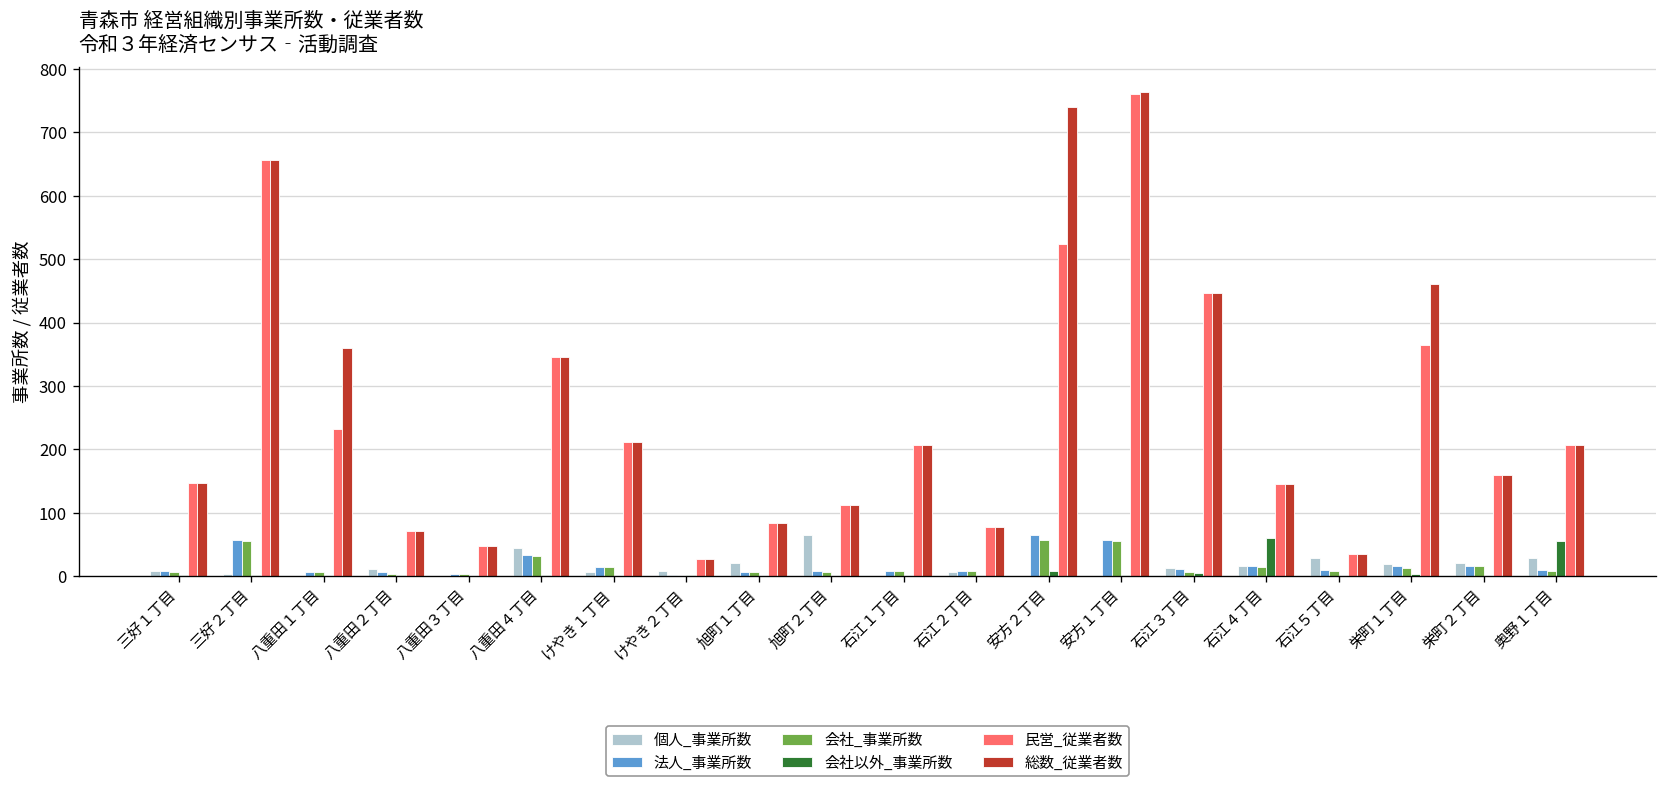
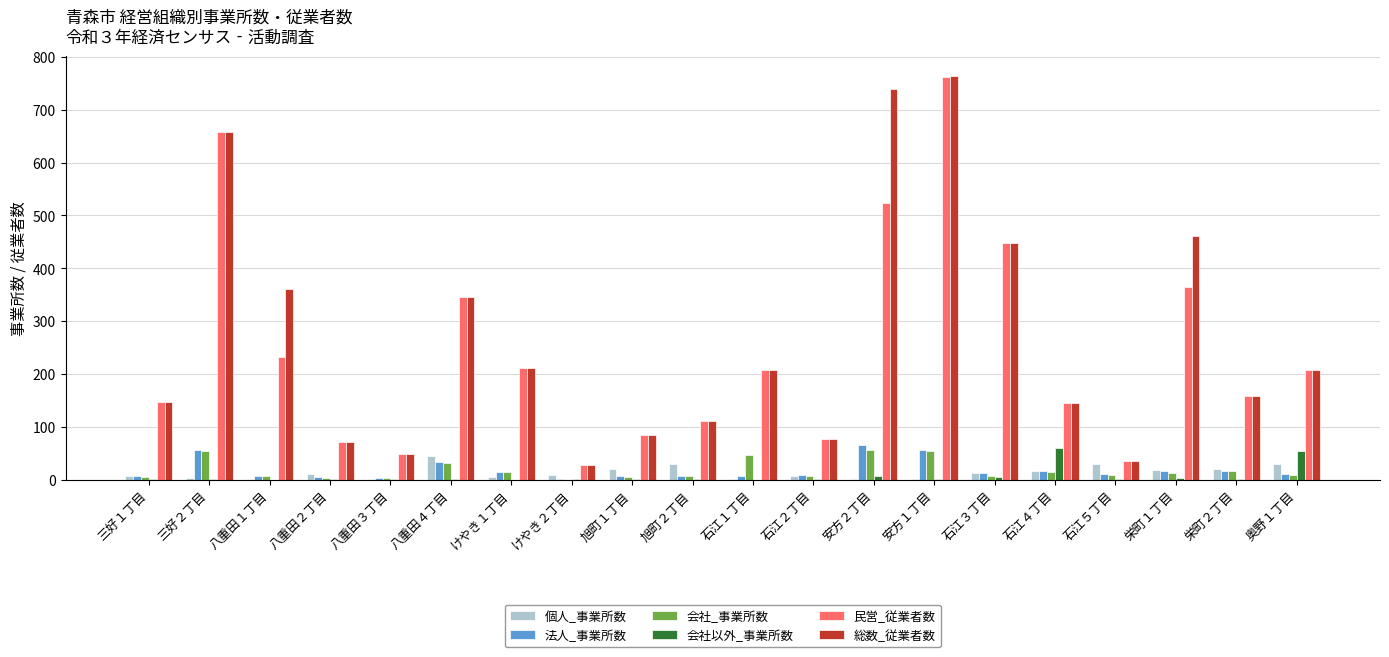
  {
    "個人_事業所数": {
      "三好１丁目": 10,
      "八重田２丁目": 10,
      "八重田４丁目": 50,
      "けやき１丁目": 10,
      "けやき２丁目": 10,
      "旭町１丁目": 20,
-     "旭町２丁目": 70,
+     "旭町２丁目": 30,
      "石江２丁目": 10,
      "石江３丁目": 10,
      "石江４丁目": 20,
      "石江５丁目": 30,
      "栄町１丁目": 20,
      "栄町２丁目": 20,
      "奥野１丁目": 30
    },
    "法人_事業所数": {
      "三好１丁目": 10,
      "三好２丁目": 60,
      "八重田１丁目": 10,
      "八重田２丁目": 10,
      "八重田４丁目": 30,
      "けやき１丁目": 10,
      "旭町１丁目": 10,
      "旭町２丁目": 10,
      "石江１丁目": 10,
      "石江２丁目": 10,
      "安方２丁目": 70,
      "安方１丁目": 60,
      "石江３丁目": 10,
      "石江４丁目": 20,
      "石江５丁目": 10,
      "栄町１丁目": 20,
      "栄町２丁目": 20,
      "奥野１丁目": 10
    },
    "会社_事業所数": {
      "三好１丁目": 10,
      "三好２丁目": 60,
      "八重田１丁目": 10,
      "八重田４丁目": 30,
      "けやき１丁目": 10,
      "けやき２丁目": 0,
      "旭町１丁目": 10,
      "旭町２丁目": 10,
-     "石江１丁目": 10,
+     "石江１丁目": 50,
      "石江２丁目": 10,
      "安方２丁目": 60,
      "安方１丁目": 60,
      "石江３丁目": 10,
      "石江４丁目": 20,
      "石江５丁目": 10,
      "栄町１丁目": 10,
      "栄町２丁目": 20,
      "奥野１丁目": 10
    },
    "会社以外_事業所数": {
      "八重田１丁目": 0,
      "けやき１丁目": 0,
      "石江１丁目": 0,
      "安方２丁目": 10,
      "石江３丁目": 10,
      "石江４丁目": 60,
      "奥野１丁目": 60
    },
    "民営_従業者数": {
      "三好１丁目": 150,
      "三好２丁目": 660,
      "八重田１丁目": 230,
      "八重田２丁目": 70,
      "八重田３丁目": 50,
      "八重田４丁目": 350,
      "けやき１丁目": 210,
      "けやき２丁目": 30,
      "旭町１丁目": 80,
      "旭町２丁目": 110,
      "石江１丁目": 210,
      "石江２丁目": 80,
      "安方２丁目": 520,
      "安方１丁目": 760,
      "石江３丁目": 450,
      "石江４丁目": 150,
      "石江５丁目": 40,
      "栄町１丁目": 370,
      "栄町２丁目": 160,
      "奥野１丁目": 210
    },
    "総数_従業者数": {
      "三好１丁目": 150,
      "三好２丁目": 660,
      "八重田１丁目": 360,
      "八重田２丁目": 70,
      "八重田３丁目": 50,
      "八重田４丁目": 350,
      "けやき１丁目": 210,
      "けやき２丁目": 30,
      "旭町１丁目": 80,
      "旭町２丁目": 110,
      "石江１丁目": 210,
      "石江２丁目": 80,
      "安方２丁目": 740,
      "安方１丁目": 760,
      "石江３丁目": 450,
      "石江４丁目": 150,
      "石江５丁目": 40,
      "栄町１丁目": 460,
      "栄町２丁目": 160,
      "奥野１丁目": 210
    }
  }
